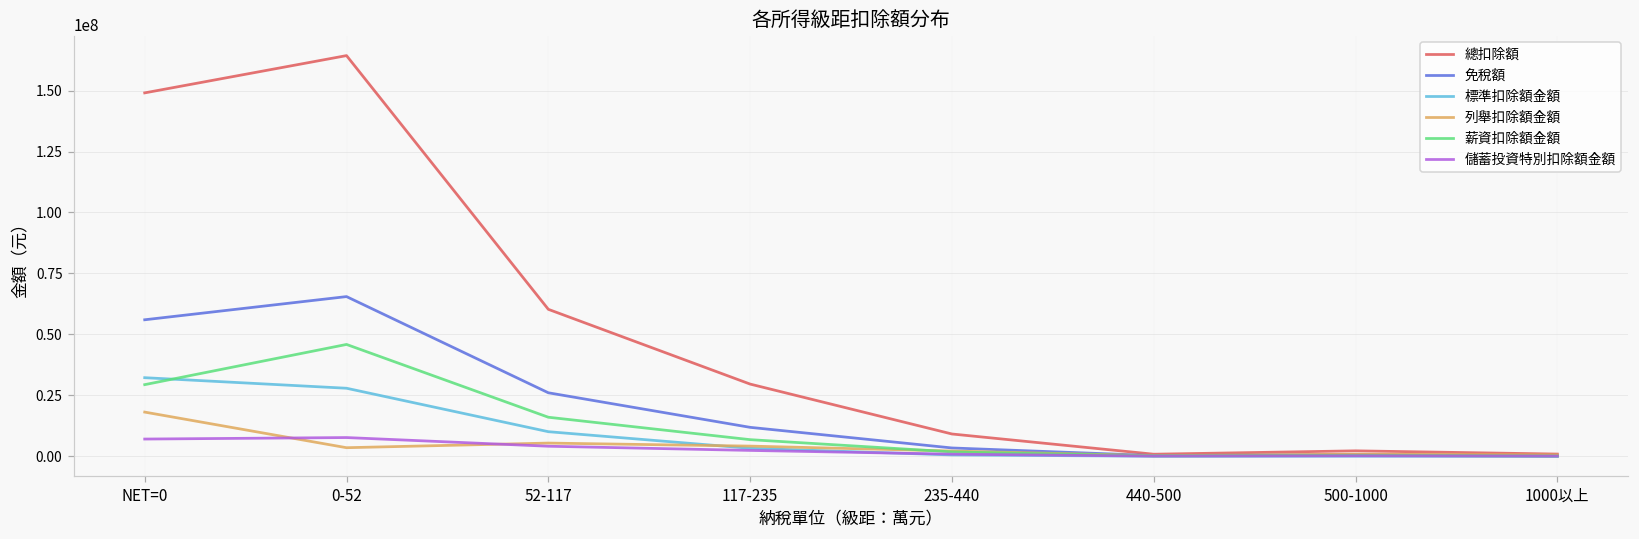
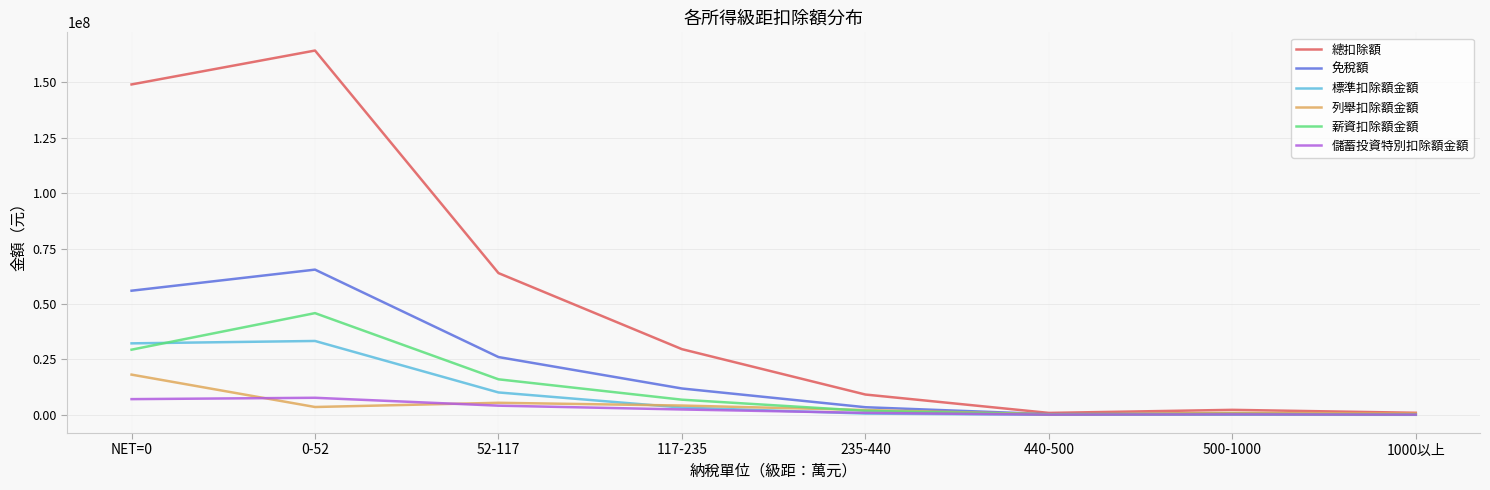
  {
    "總扣除額": {
      "NET=0": 149000000,
      "0-52": 164000000,
-     "52-117": 60000000,
+     "52-117": 64000000,
      "117-235": 30000000,
      "235-440": 9000000,
      "500-1000": 2000000
    },
    "免稅額": {
      "NET=0": 56000000,
      "0-52": 65000000,
      "52-117": 26000000,
      "117-235": 12000000,
      "235-440": 3000000
    },
    "標準扣除額金額": {
      "NET=0": 32000000,
-     "0-52": 28000000,
+     "0-52": 33000000,
      "52-117": 10000000
    },
    "列舉扣除額金額": {
      "NET=0": 18000000,
      "0-52": 4000000,
      "52-117": 5000000
    },
    "薪資扣除額金額": {
      "NET=0": 29000000,
      "0-52": 46000000,
      "52-117": 16000000,
      "117-235": 7000000
    },
    "儲蓄投資特別扣除額金額": {
      "NET=0": 7000000,
      "0-52": 8000000,
      "52-117": 4000000
    }
  }
